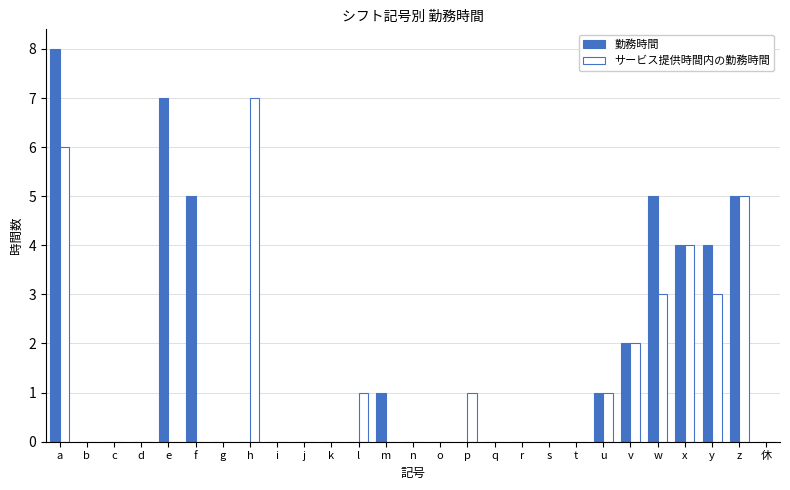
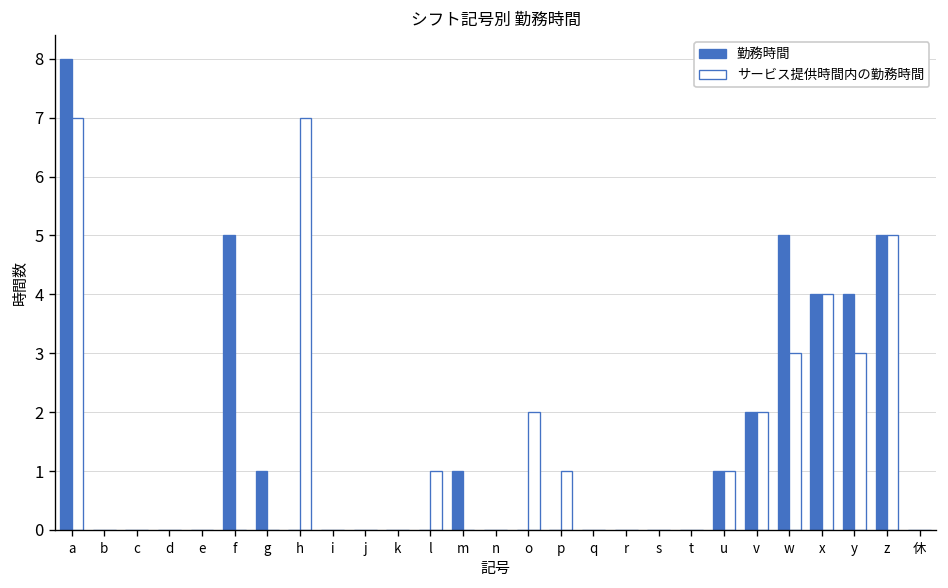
  {
    "勤務時間": {
      "a": 8,
      "b": 0,
      "c": 0,
      "d": 0,
-     "e": 7,
+     "e": 0,
      "f": 5,
-     "g": 0,
+     "g": 1,
      "h": 0,
      "i": 0,
      "j": 0,
      "k": 0,
      "l": 0,
      "m": 1,
      "n": 0,
      "o": 0,
      "p": 0,
      "q": 0,
      "r": 0,
      "s": 0,
      "t": 0,
      "u": 1,
      "v": 2,
      "w": 5,
      "x": 4,
      "y": 4,
      "z": 5,
      "休": 0
    },
    "サービス提供時間内の勤務時間": {
-     "a": 6,
+     "a": 7,
      "b": 0,
      "c": 0,
      "d": 0,
      "e": 0,
      "f": 0,
      "g": 0,
      "h": 7,
      "i": 0,
      "j": 0,
      "k": 0,
      "l": 1,
      "m": 0,
      "n": 0,
-     "o": 0,
+     "o": 2,
      "p": 1,
      "q": 0,
      "r": 0,
      "s": 0,
      "t": 0,
      "u": 1,
      "v": 2,
      "w": 3,
      "x": 4,
      "y": 3,
      "z": 5,
      "休": 0
    }
  }
